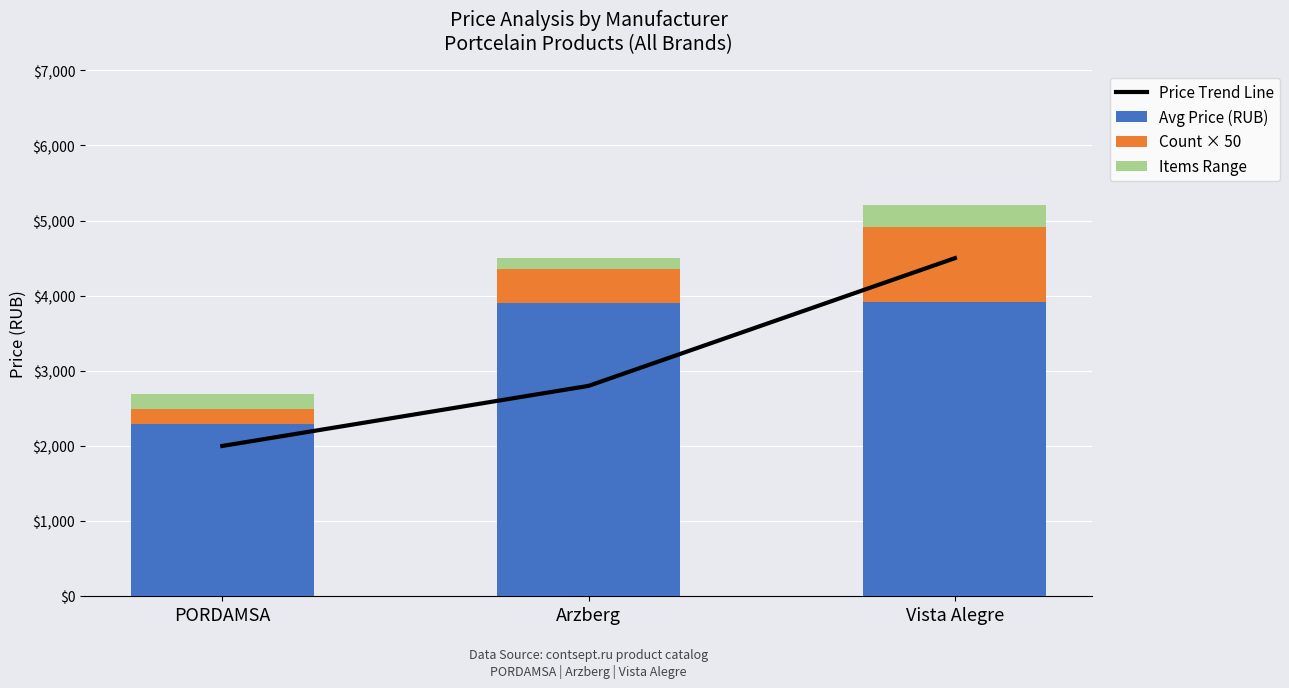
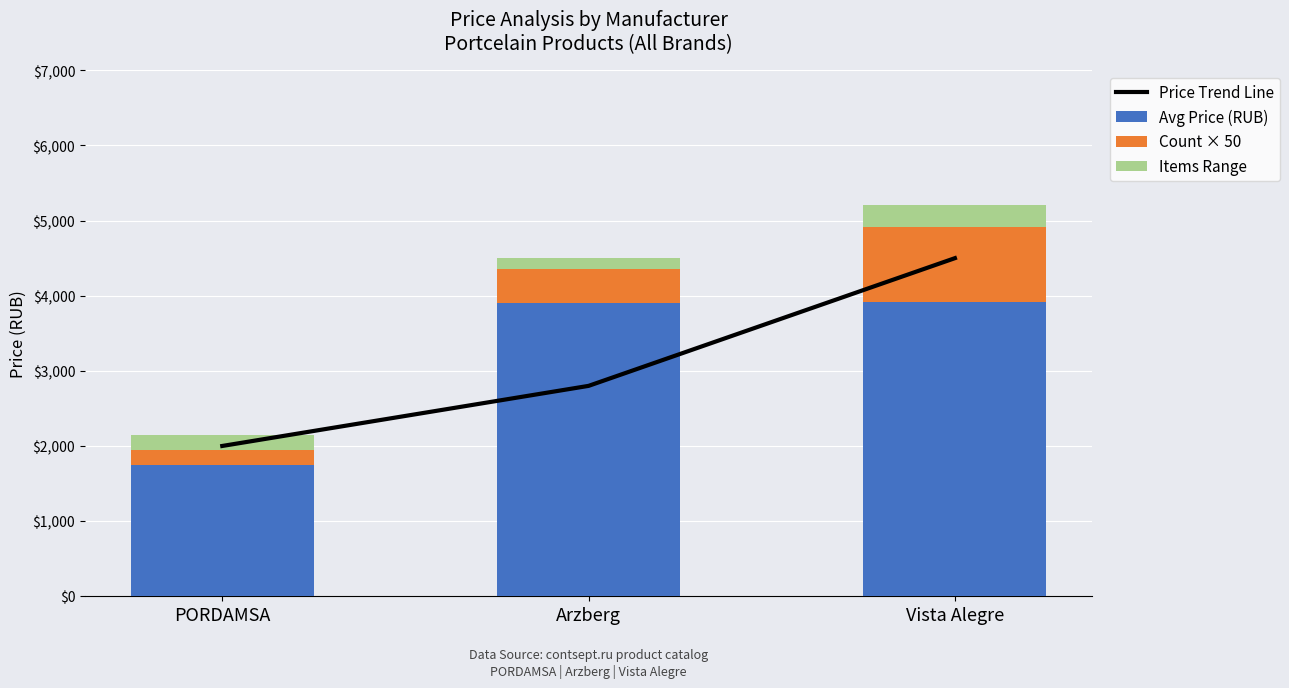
  {
    "Avg Price (RUB)": {
-     "PORDAMSA": "$2,300",
+     "PORDAMSA": "$1,700",
      "Arzberg": "$3,900",
      "Vista Alegre": "$3,900"
    },
    "Price Trend Line": {
      "PORDAMSA": "$2,000",
      "Arzberg": "$2,800",
      "Vista Alegre": "$4,500"
    },
    "Count × 50": {
      "PORDAMSA": "$200",
      "Arzberg": "$400",
      "Vista Alegre": "$1,000"
    },
    "Items Range": {
      "PORDAMSA": "$200",
      "Arzberg": "$100",
      "Vista Alegre": "$300"
    }
  }
